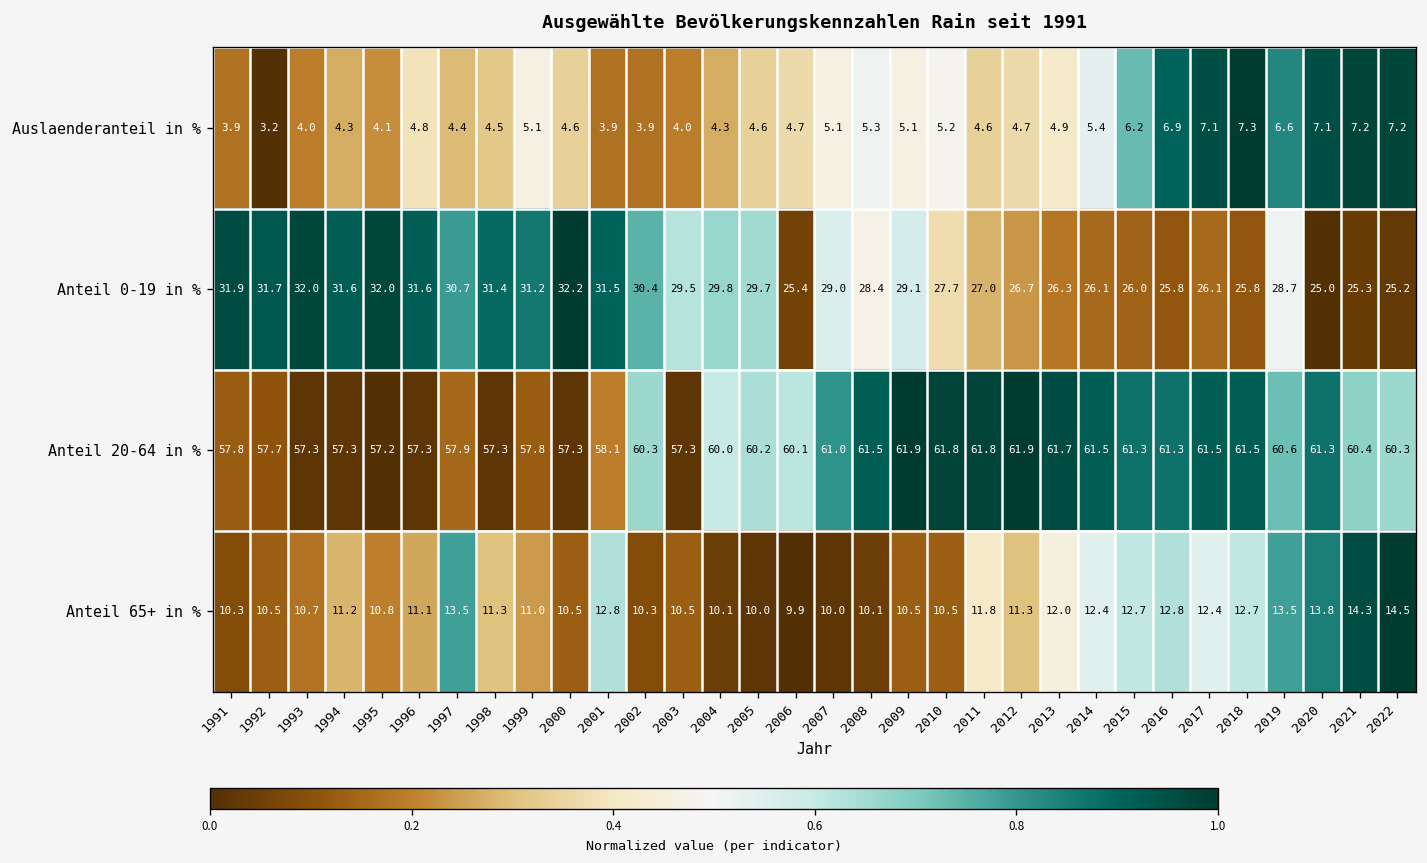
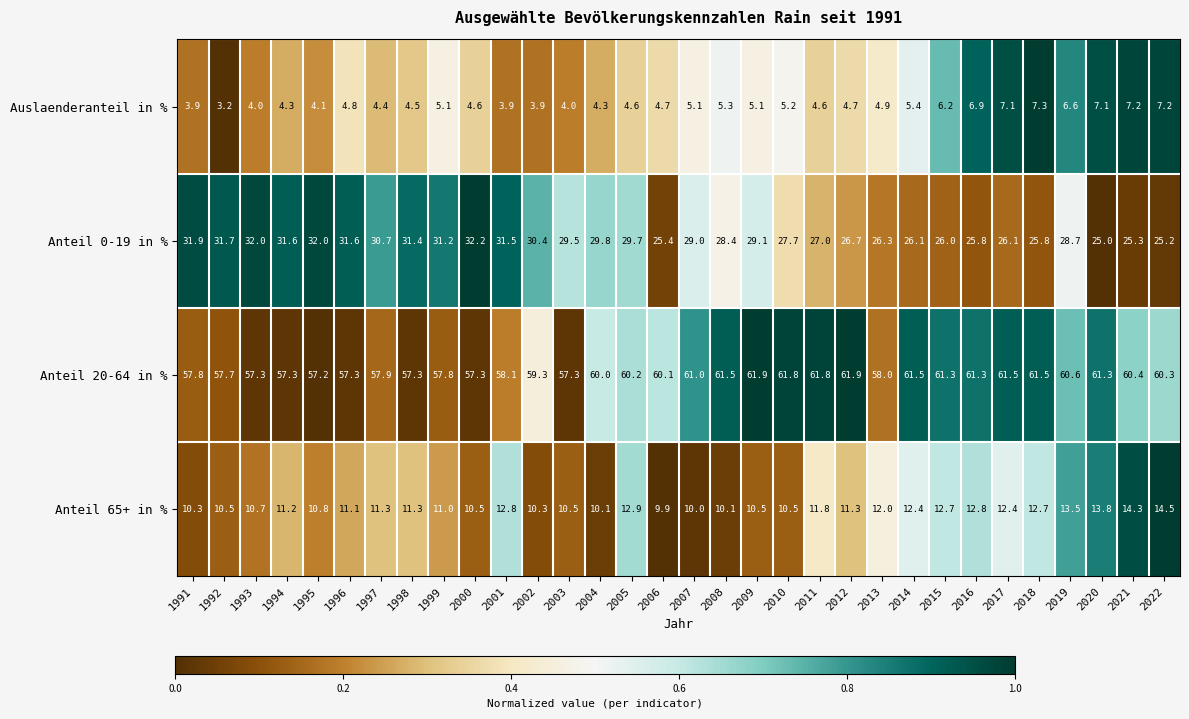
  {
    "Auslaenderanteil in %": {
      "1991": 3.9,
      "1992": 3.2,
      "1993": 4.0,
      "1994": 4.3,
      "1995": 4.1,
      "1996": 4.8,
      "1997": 4.4,
      "1998": 4.5,
      "1999": 5.1,
      "2000": 4.6,
      "2001": 3.9,
      "2002": 3.9,
      "2003": 4.0,
      "2004": 4.3,
      "2005": 4.6,
      "2006": 4.7,
      "2007": 5.1,
      "2008": 5.3,
      "2009": 5.1,
      "2010": 5.2,
      "2011": 4.6,
      "2012": 4.7,
      "2013": 4.9,
      "2014": 5.4,
      "2015": 6.2,
      "2016": 6.9,
      "2017": 7.1,
      "2018": 7.3,
      "2019": 6.6,
      "2020": 7.1,
      "2021": 7.2,
      "2022": 7.2
    },
    "Anteil 0-19 in %": {
      "1991": 31.9,
      "1992": 31.7,
      "1993": 32.0,
      "1994": 31.6,
      "1995": 32.0,
      "1996": 31.6,
      "1997": 30.7,
      "1998": 31.4,
      "1999": 31.2,
      "2000": 32.2,
      "2001": 31.5,
      "2002": 30.4,
      "2003": 29.5,
      "2004": 29.8,
      "2005": 29.7,
      "2006": 25.4,
      "2007": 29.0,
      "2008": 28.4,
      "2009": 29.1,
      "2010": 27.7,
      "2011": 27.0,
      "2012": 26.7,
      "2013": 26.3,
      "2014": 26.1,
      "2015": 26.0,
      "2016": 25.8,
      "2017": 26.1,
      "2018": 25.8,
      "2019": 28.7,
      "2020": 25.0,
      "2021": 25.3,
      "2022": 25.2
    },
    "Anteil 20-64 in %": {
      "1991": 57.8,
      "1992": 57.7,
      "1993": 57.3,
      "1994": 57.3,
      "1995": 57.2,
      "1996": 57.3,
      "1997": 57.9,
      "1998": 57.3,
      "1999": 57.8,
      "2000": 57.3,
      "2001": 58.1,
-     "2002": 60.3,
+     "2002": 59.3,
      "2003": 57.3,
      "2004": 60.0,
      "2005": 60.2,
      "2006": 60.1,
      "2007": 61.0,
      "2008": 61.5,
      "2009": 61.9,
      "2010": 61.8,
      "2011": 61.8,
      "2012": 61.9,
-     "2013": 61.7,
+     "2013": 58.0,
      "2014": 61.5,
      "2015": 61.3,
      "2016": 61.3,
      "2017": 61.5,
      "2018": 61.5,
      "2019": 60.6,
      "2020": 61.3,
      "2021": 60.4,
      "2022": 60.3
    },
    "Anteil 65+ in %": {
      "1991": 10.3,
      "1992": 10.5,
      "1993": 10.7,
      "1994": 11.2,
      "1995": 10.8,
      "1996": 11.1,
-     "1997": 13.5,
+     "1997": 11.3,
      "1998": 11.3,
      "1999": 11.0,
      "2000": 10.5,
      "2001": 12.8,
      "2002": 10.3,
      "2003": 10.5,
      "2004": 10.1,
-     "2005": 10.0,
+     "2005": 12.9,
      "2006": 9.9,
      "2007": 10.0,
      "2008": 10.1,
      "2009": 10.5,
      "2010": 10.5,
      "2011": 11.8,
      "2012": 11.3,
      "2013": 12.0,
      "2014": 12.4,
      "2015": 12.7,
      "2016": 12.8,
      "2017": 12.4,
      "2018": 12.7,
      "2019": 13.5,
      "2020": 13.8,
      "2021": 14.3,
      "2022": 14.5
    }
  }
